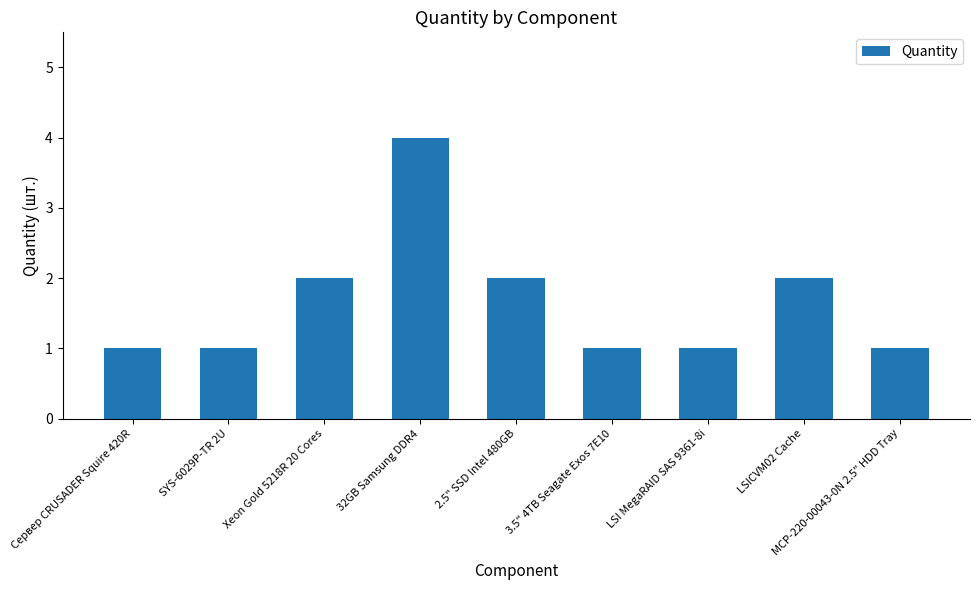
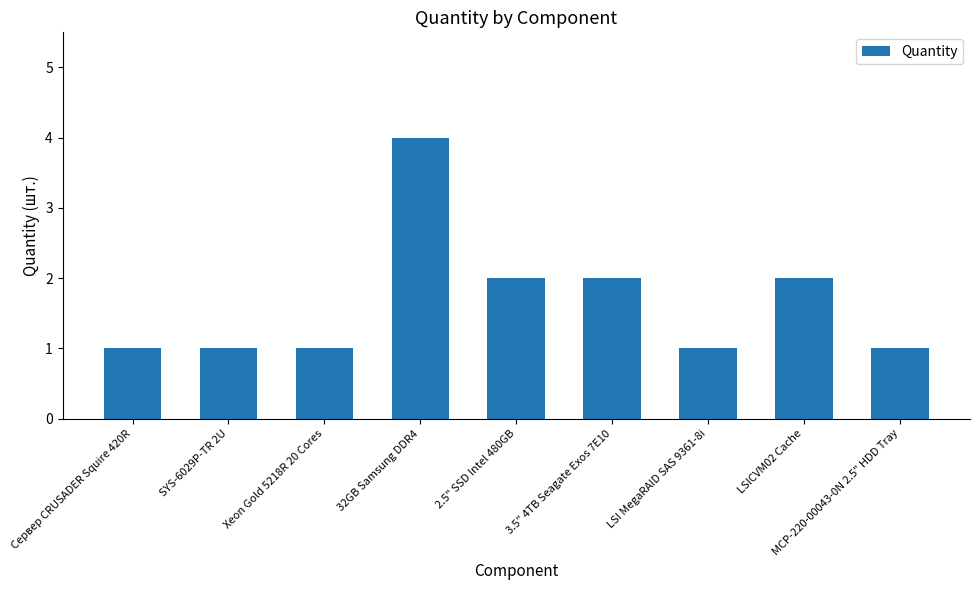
  {
    "Сервер CRUSADER Squire 420R": 1,
    "SYS-6029P-TR 2U": 1,
-   "Xeon Gold 5218R 20 Cores": 2,
+   "Xeon Gold 5218R 20 Cores": 1,
    "32GB Samsung DDR4": 4,
    "2.5\" SSD Intel 480GB": 2,
-   "3.5\" 4TB Seagate Exos 7E10": 1,
+   "3.5\" 4TB Seagate Exos 7E10": 2,
    "LSI MegaRAID SAS 9361-8i": 1,
    "LSICVM02 Cache": 2,
    "MCP-220-00043-0N 2.5\" HDD Tray": 1
  }
